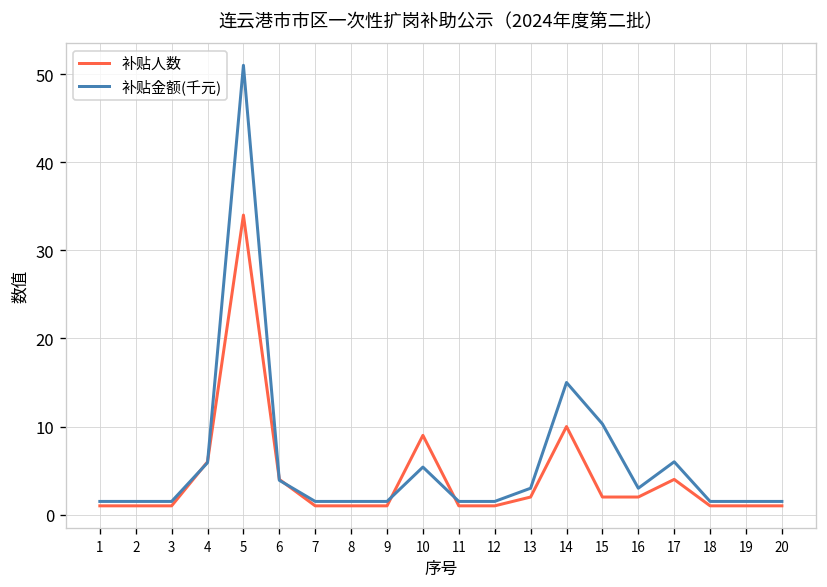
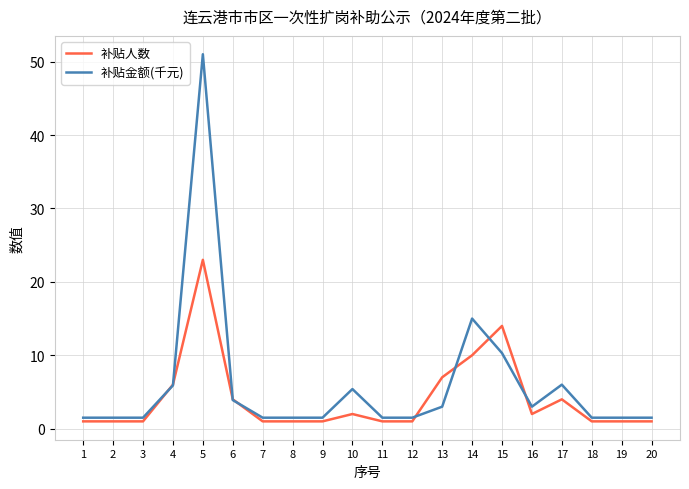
  {
    "补贴人数": {
      "1": 1,
      "2": 1,
      "3": 1,
-     "5": 34,
+     "5": 23,
      "7": 1,
      "8": 1,
      "9": 1,
-     "10": 9,
+     "10": 2,
      "11": 1,
      "12": 1,
-     "13": 2,
+     "13": 7,
      "14": 10,
-     "15": 2,
+     "15": 14,
      "16": 2,
      "17": 4,
      "18": 1,
      "19": 1,
      "20": 1
    },
    "补贴金额(千元)": {
      "1": 2,
      "2": 2,
      "3": 2,
      "5": 51,
      "7": 2,
      "8": 2,
      "9": 2,
      "10": 5,
      "11": 2,
      "12": 2,
      "13": 3,
      "14": 15,
      "15": 10,
      "16": 3,
      "17": 6,
      "18": 2,
      "19": 2,
      "20": 2
    }
  }
